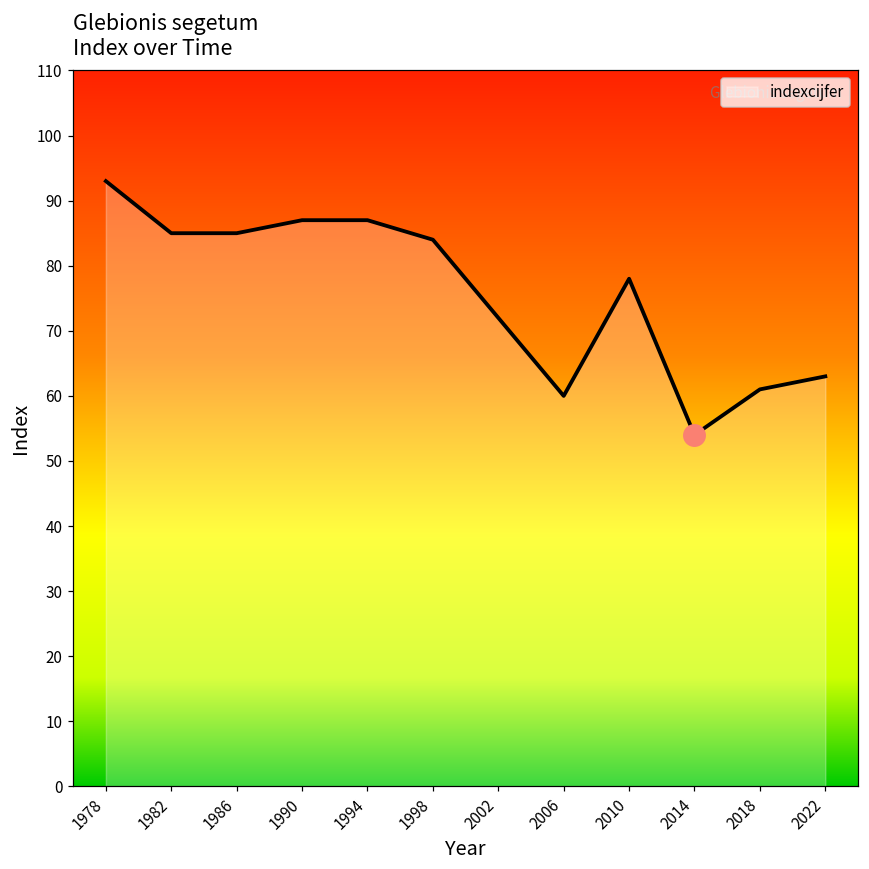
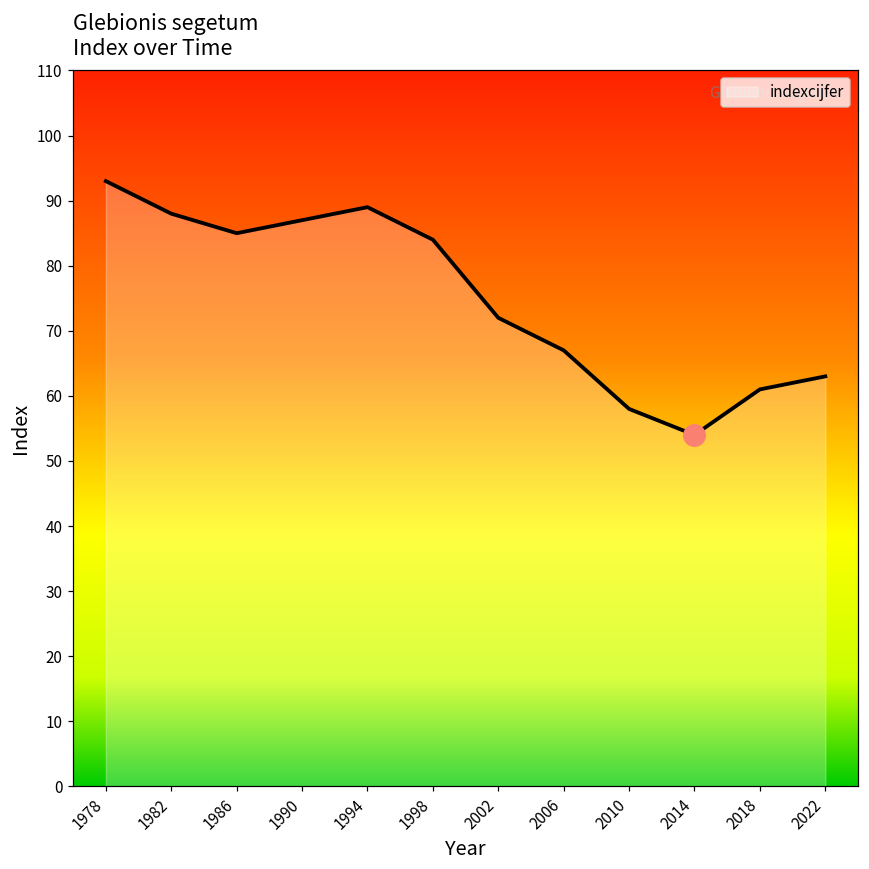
  {
    "indexcijfer": {
      "1978": 93,
-     "1982": 85,
+     "1982": 88,
      "1986": 85,
      "1990": 87,
-     "1994": 87,
+     "1994": 89,
      "1998": 84,
      "2002": 72,
-     "2006": 60,
-     "2010": 78,
+     "2006": 67,
+     "2010": 58,
      "2018": 61,
      "2022": 63
    }
  }
